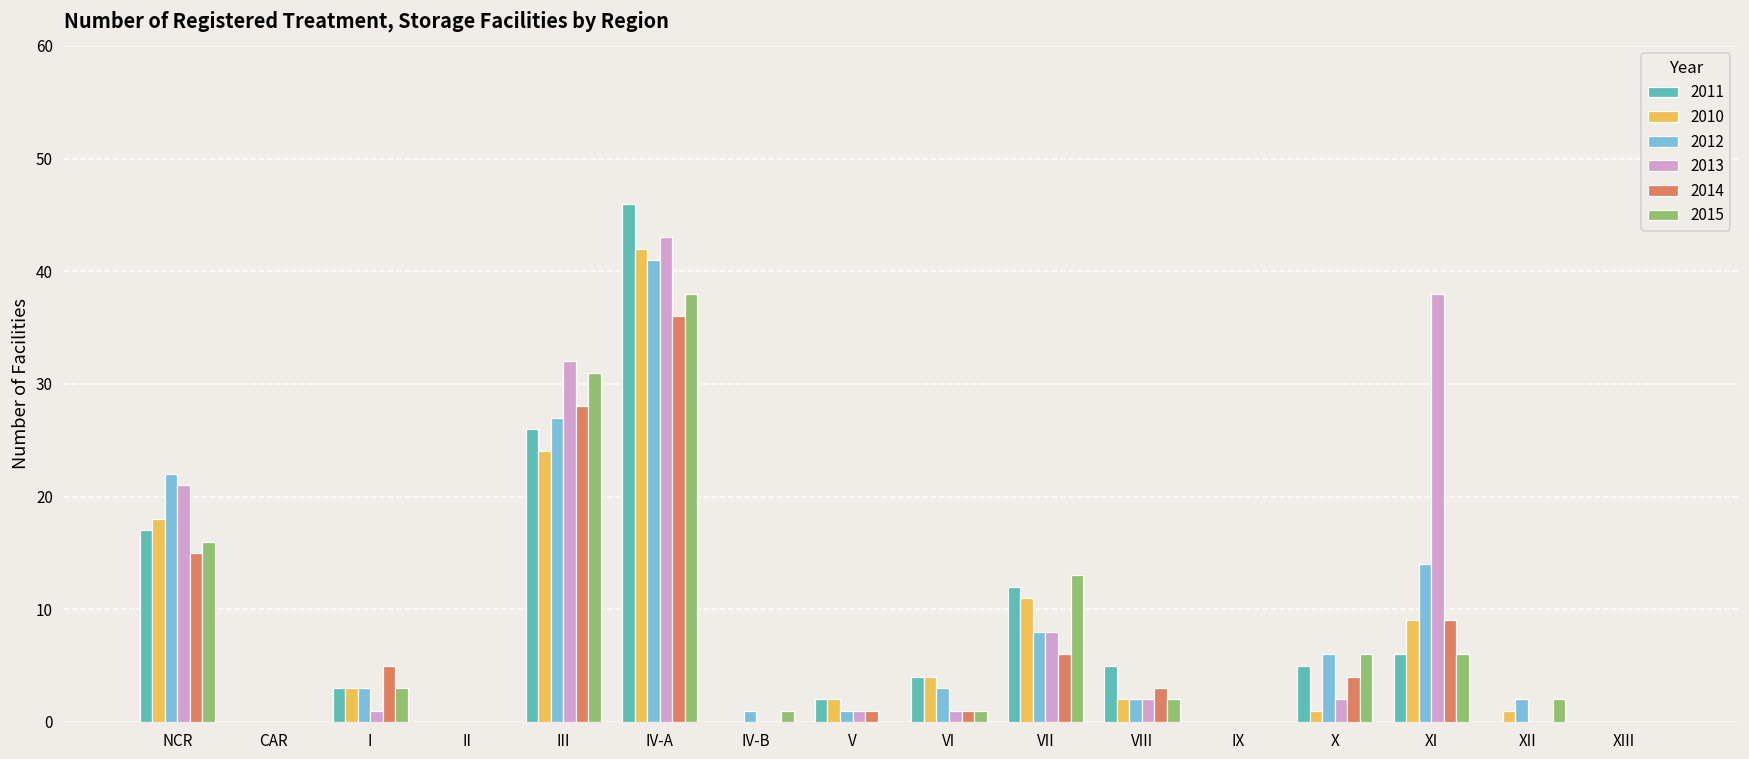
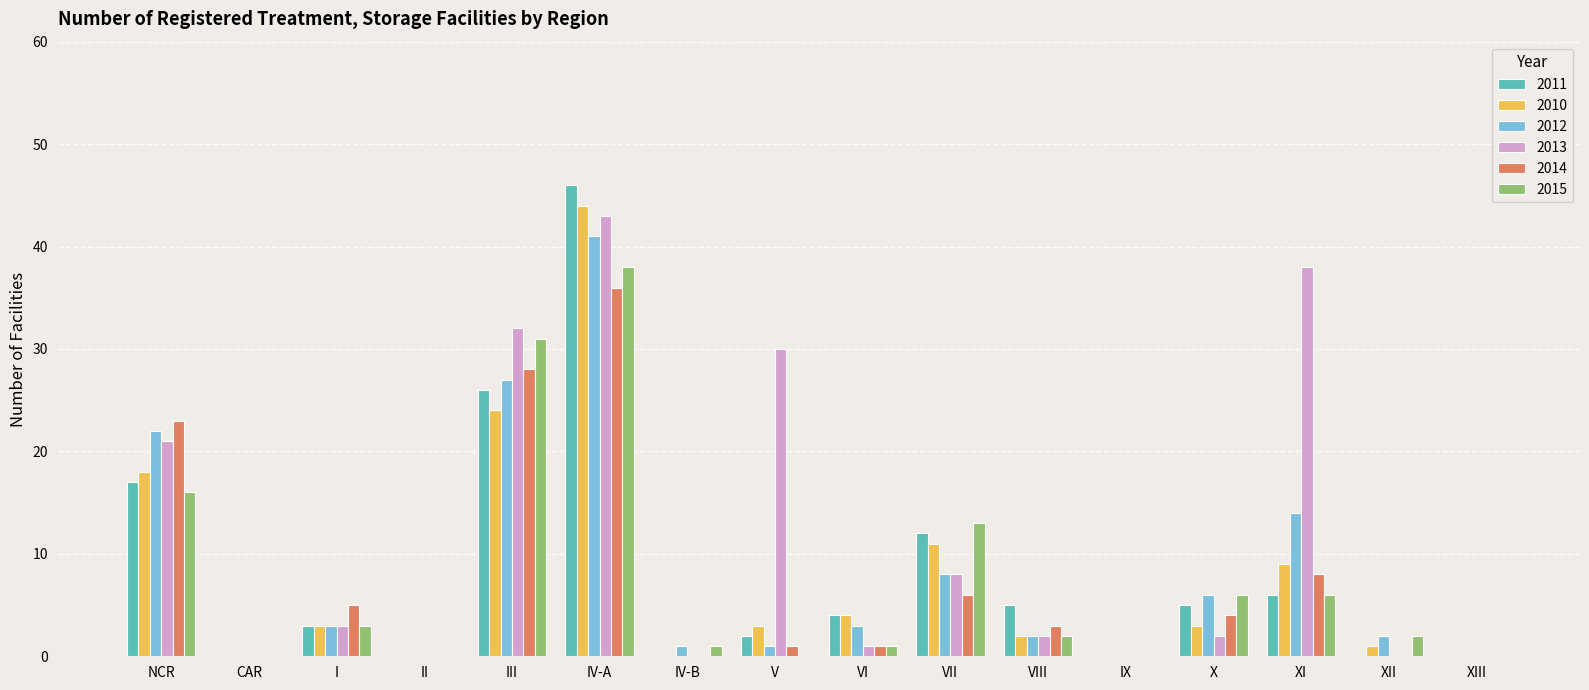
  {
    "2010": {
      "NCR": 18,
      "CAR": 0,
      "I": 3,
      "II": 0,
      "III": 24,
-     "IV-A": 42,
+     "IV-A": 44,
      "IV-B": 0,
-     "V": 2,
+     "V": 3,
      "VI": 4,
      "VII": 11,
      "VIII": 2,
      "IX": 0,
-     "X": 1,
+     "X": 3,
      "XI": 9,
      "XII": 1,
      "XIII": 0
    },
    "2013": {
      "NCR": 21,
      "CAR": 0,
-     "I": 1,
+     "I": 3,
      "II": 0,
      "III": 32,
      "IV-A": 43,
      "IV-B": 0,
-     "V": 1,
+     "V": 30,
      "VI": 1,
      "VII": 8,
      "VIII": 2,
      "IX": 0,
      "X": 2,
      "XI": 38,
      "XII": 0,
      "XIII": 0
    },
    "2014": {
-     "NCR": 15,
+     "NCR": 23,
      "CAR": 0,
      "I": 5,
      "II": 0,
      "III": 28,
      "IV-A": 36,
      "IV-B": 0,
      "V": 1,
      "VI": 1,
      "VII": 6,
      "VIII": 3,
      "IX": 0,
      "X": 4,
-     "XI": 9,
+     "XI": 8,
      "XII": 0,
      "XIII": 0
    },
    "2015": {
      "NCR": 16,
      "CAR": 0,
      "I": 3,
      "II": 0,
      "III": 31,
      "IV-A": 38,
      "IV-B": 1,
      "V": 0,
      "VI": 1,
      "VII": 13,
      "VIII": 2,
      "IX": 0,
      "X": 6,
      "XI": 6,
      "XII": 2,
      "XIII": 0
    }
  }
